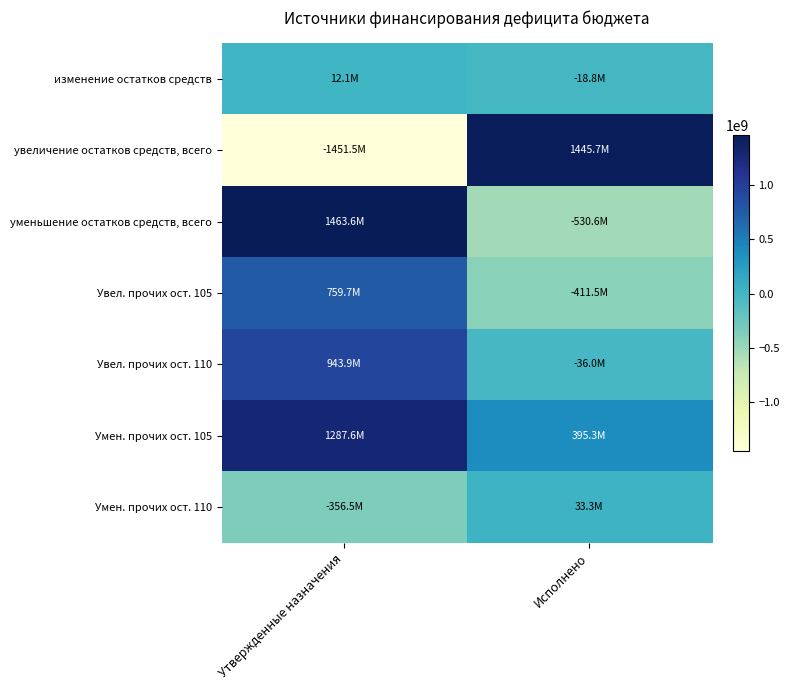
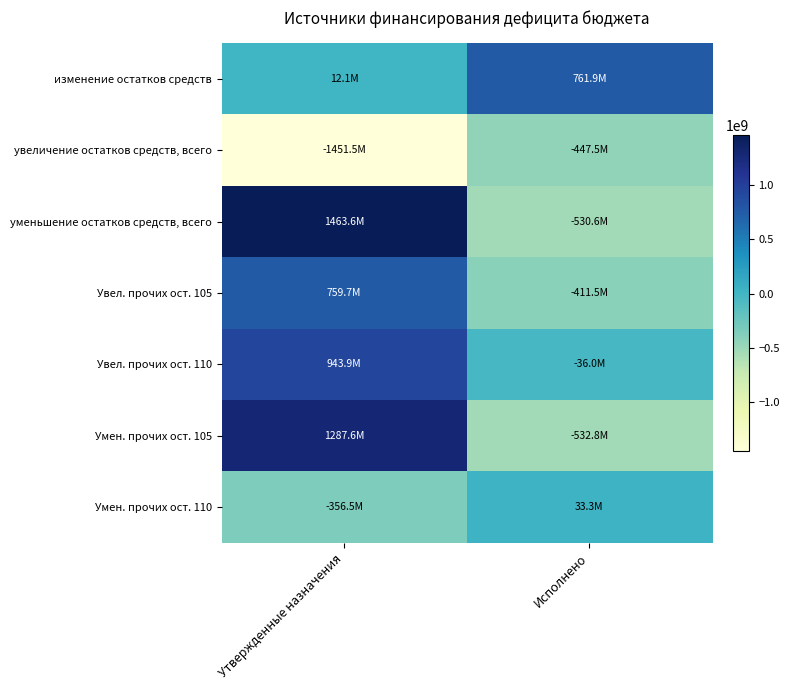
  {
    "изменение остатков средств": {
      "Утвержденные назначения": "12.1M",
-     "Исполнено": "-18.8M"
+     "Исполнено": "761.9M"
    },
    "увеличение остатков средств, всего": {
      "Утвержденные назначения": "-1451.5M",
-     "Исполнено": "1445.7M"
+     "Исполнено": "-447.5M"
    },
    "уменьшение остатков средств, всего": {
      "Утвержденные назначения": "1463.6M",
      "Исполнено": "-530.6M"
    },
    "Увел. прочих ост. 105": {
      "Утвержденные назначения": "759.7M",
      "Исполнено": "-411.5M"
    },
    "Увел. прочих ост. 110": {
      "Утвержденные назначения": "943.9M",
      "Исполнено": "-36.0M"
    },
    "Умен. прочих ост. 105": {
      "Утвержденные назначения": "1287.6M",
-     "Исполнено": "395.3M"
+     "Исполнено": "-532.8M"
    },
    "Умен. прочих ост. 110": {
      "Утвержденные назначения": "-356.5M",
      "Исполнено": "33.3M"
    }
  }
